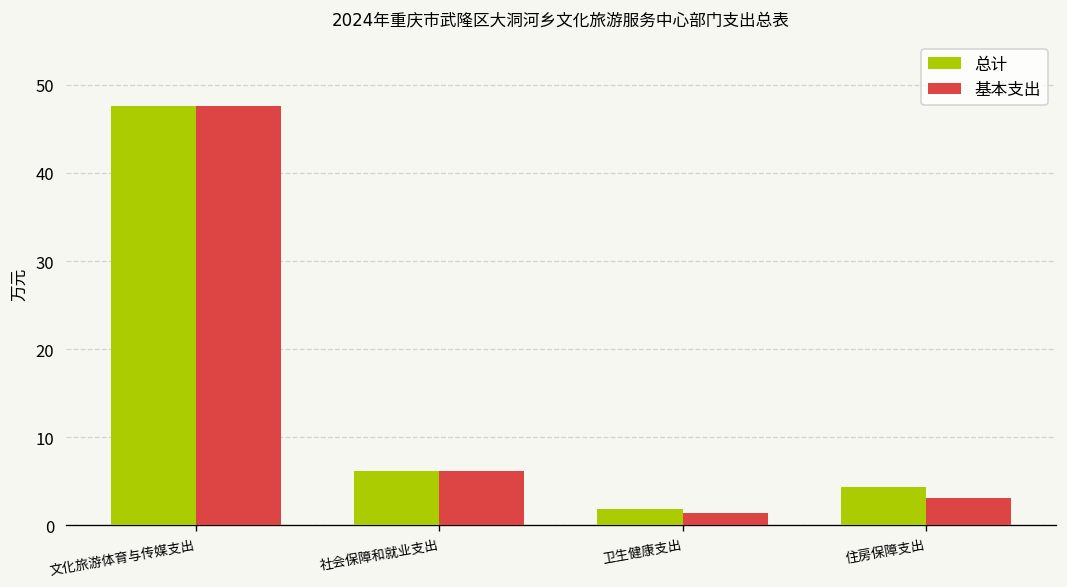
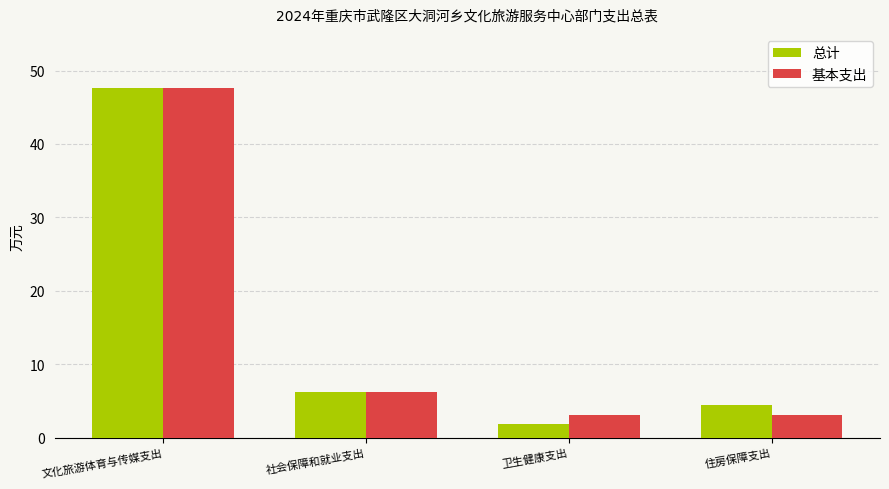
  {
    "总计": {
      "文化旅游体育与传媒支出": 48,
      "社会保障和就业支出": 6,
      "卫生健康支出": 2,
      "住房保障支出": 4
    },
    "基本支出": {
      "文化旅游体育与传媒支出": 48,
      "社会保障和就业支出": 6,
-     "卫生健康支出": 1,
+     "卫生健康支出": 3,
      "住房保障支出": 3
    }
  }
